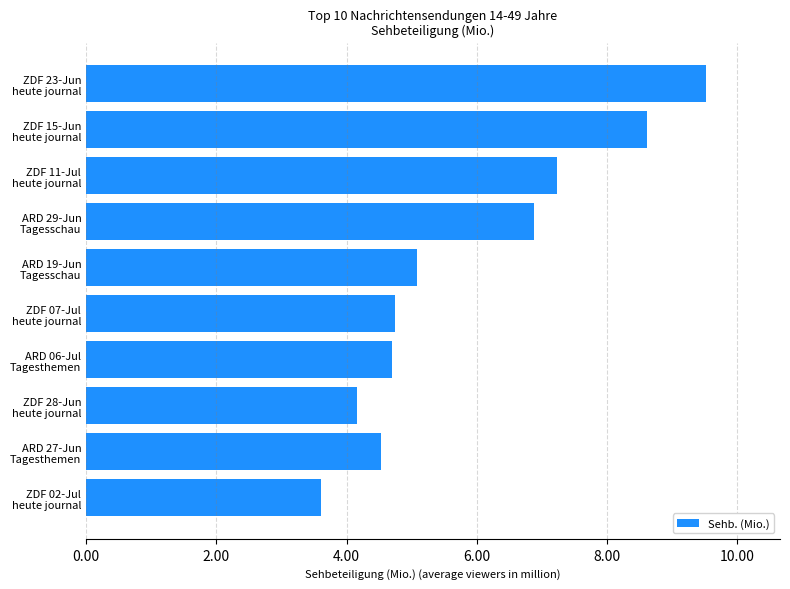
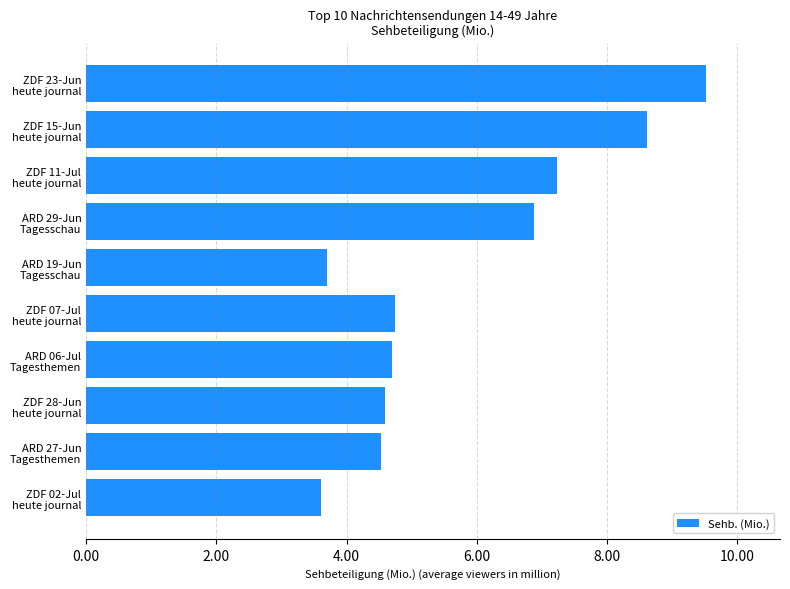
  {
    "ZDF 23-Jun heute journal": 9.5,
    "ZDF 15-Jun heute journal": 8.6,
    "ZDF 11-Jul heute journal": 7.2,
    "ARD 29-Jun Tagesschau": 6.9,
-   "ARD 19-Jun Tagesschau": 5.1,
+   "ARD 19-Jun Tagesschau": 3.7,
    "ZDF 07-Jul heute journal": 4.7,
    "ARD 06-Jul Tagesthemen": 4.7,
-   "ZDF 28-Jun heute journal": 4.2,
+   "ZDF 28-Jun heute journal": 4.6,
    "ARD 27-Jun Tagesthemen": 4.5,
    "ZDF 02-Jul heute journal": 3.6
  }
